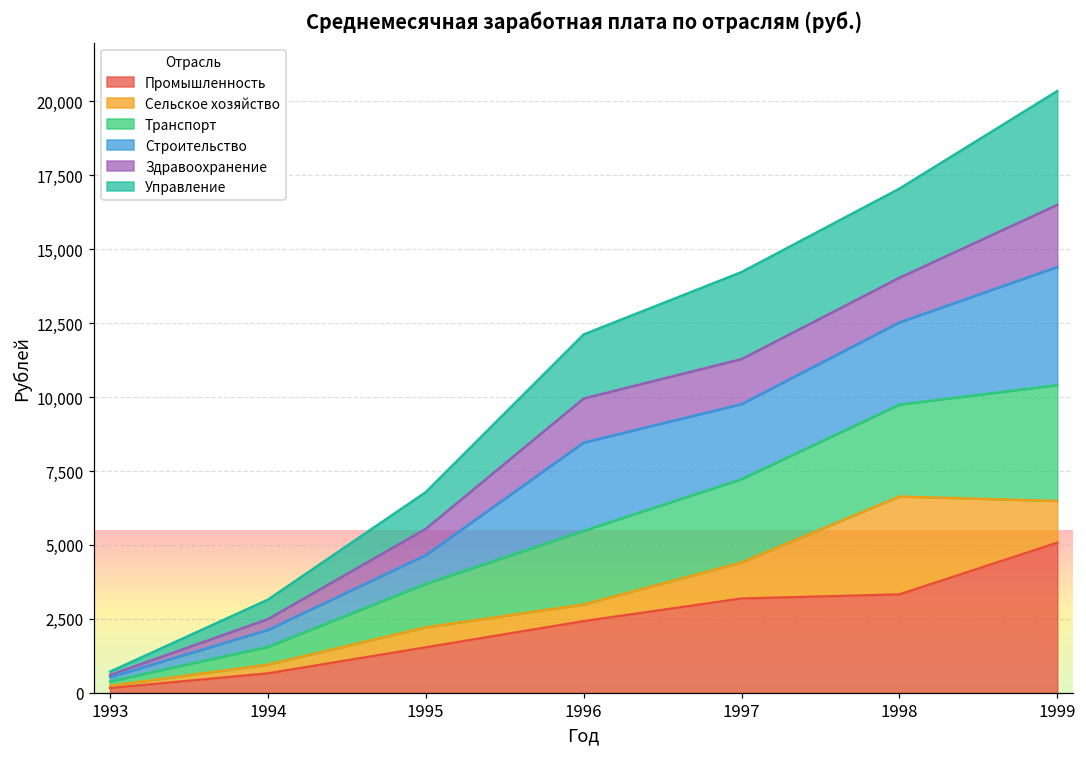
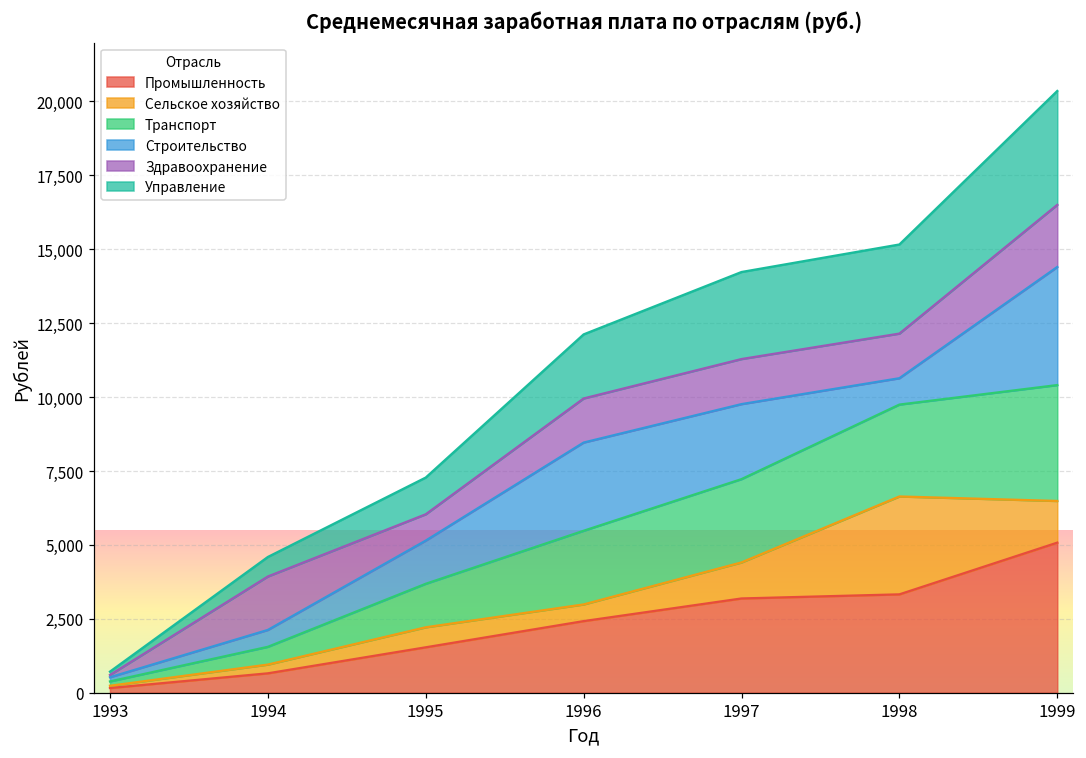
  {
    "Промышленность": {
      "1994": "700",
      "1995": "1,500",
      "1996": "2,400",
      "1997": "3,200",
      "1998": "3,300",
      "1999": "5,100"
    },
    "Сельское хозяйство": {
      "1994": "300",
      "1995": "700",
      "1996": "600",
      "1997": "1,200",
      "1998": "3,300",
      "1999": "1,400"
    },
    "Строительство": {
      "1994": "600",
-     "1995": "1,000",
+     "1995": "1,500",
      "1996": "3,000",
      "1997": "2,500",
-     "1998": "2,800",
+     "1998": "900",
      "1999": "4,000"
    },
    "Здравоохранение": {
-     "1994": "400",
+     "1994": "1,800",
      "1995": "900",
      "1996": "1,500",
      "1997": "1,500",
      "1998": "1,500",
      "1999": "2,100"
    }
  }
